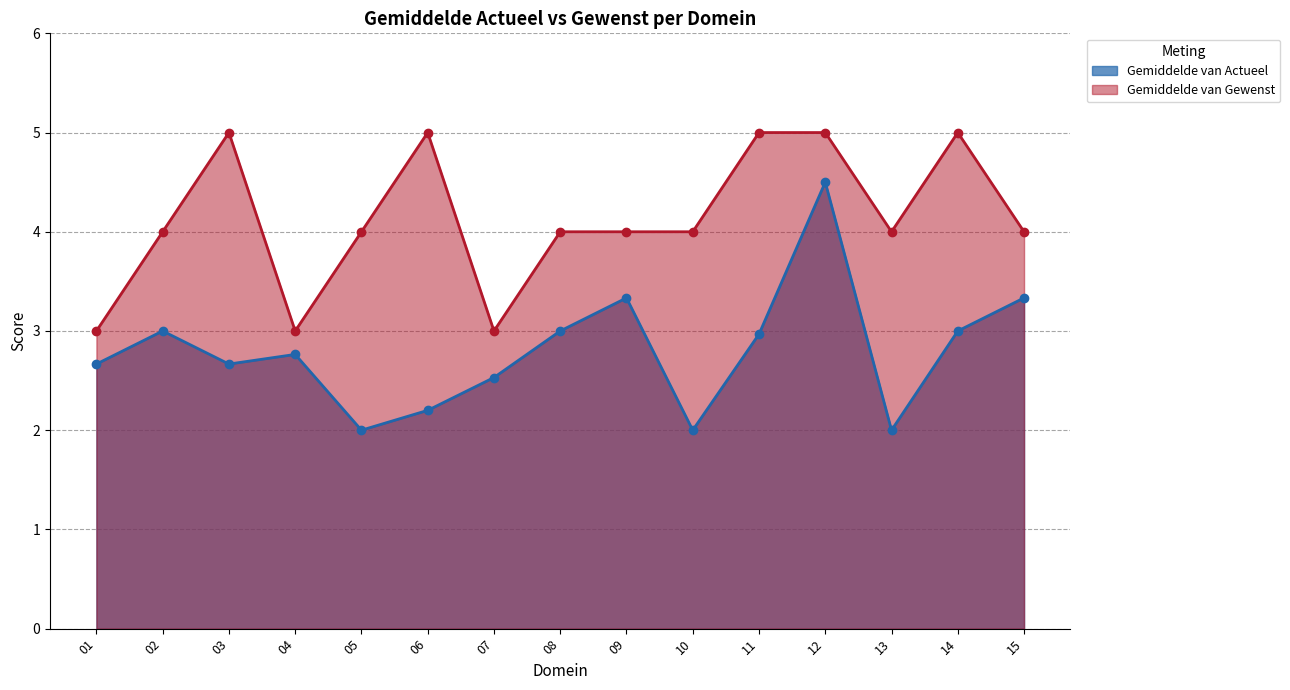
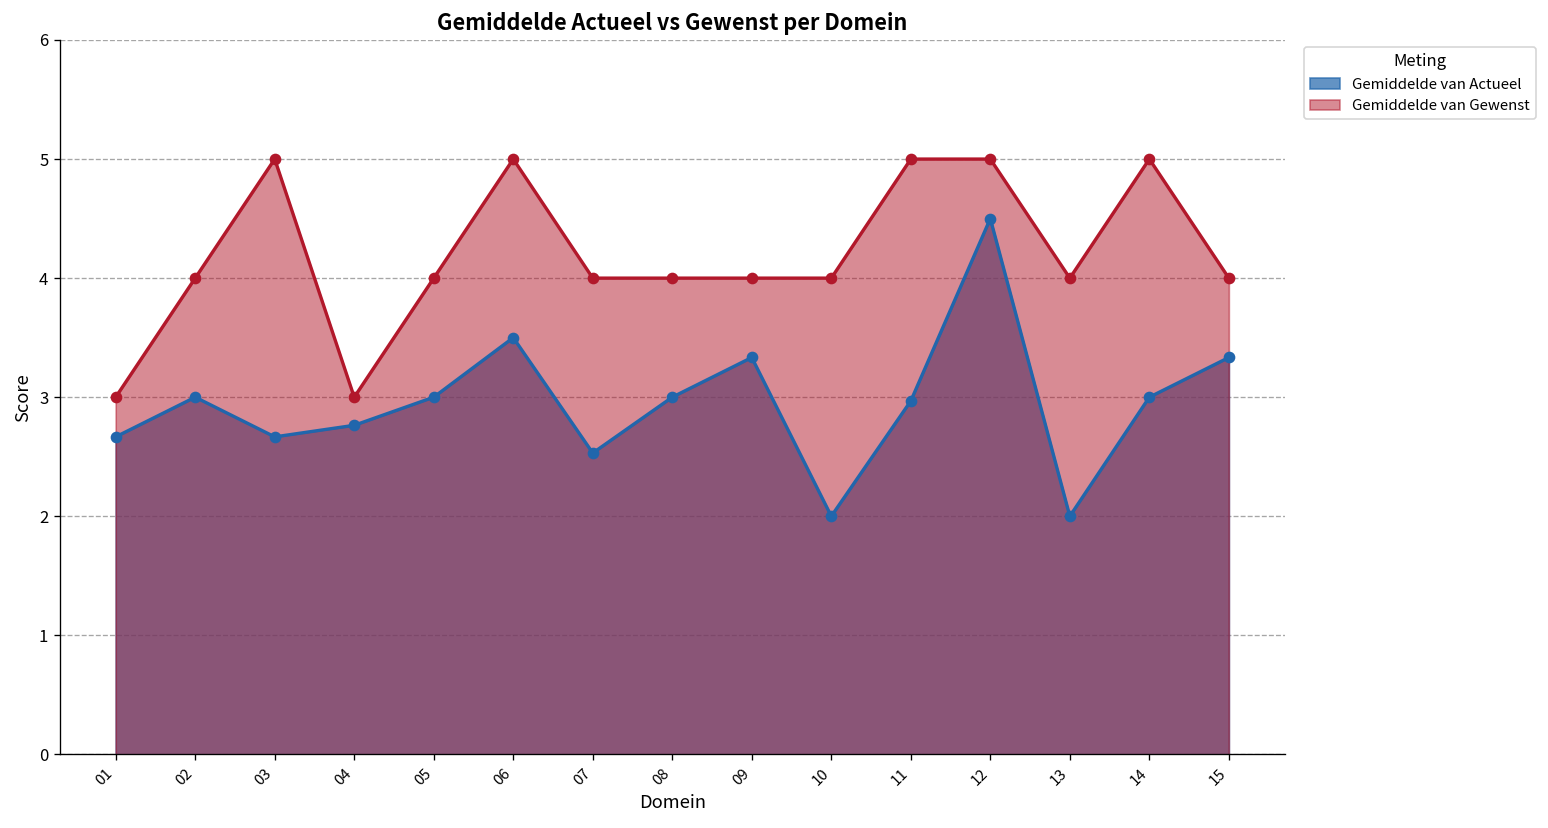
  {
    "Gemiddelde van Actueel": {
      "01": 2.7,
      "02": 3.0,
      "03": 2.7,
      "04": 2.8,
-     "05": 2,
-     "06": 2.2,
+     "05": 3,
+     "06": 3.5,
      "07": 2.5,
      "08": 3.0,
      "09": 3.3,
      "10": 2.0,
      "11": 3.0,
      "12": 4.5,
      "13": 2.0,
      "14": 3.0,
      "15": 3.3
    },
    "Gemiddelde van Gewenst": {
      "01": 3,
      "02": 4,
      "03": 5,
      "04": 3,
      "05": 4,
      "06": 5,
-     "07": 3,
+     "07": 4,
      "08": 4,
      "09": 4,
      "10": 4,
      "11": 5,
      "12": 5,
      "13": 4,
      "14": 5,
      "15": 4
    }
  }
